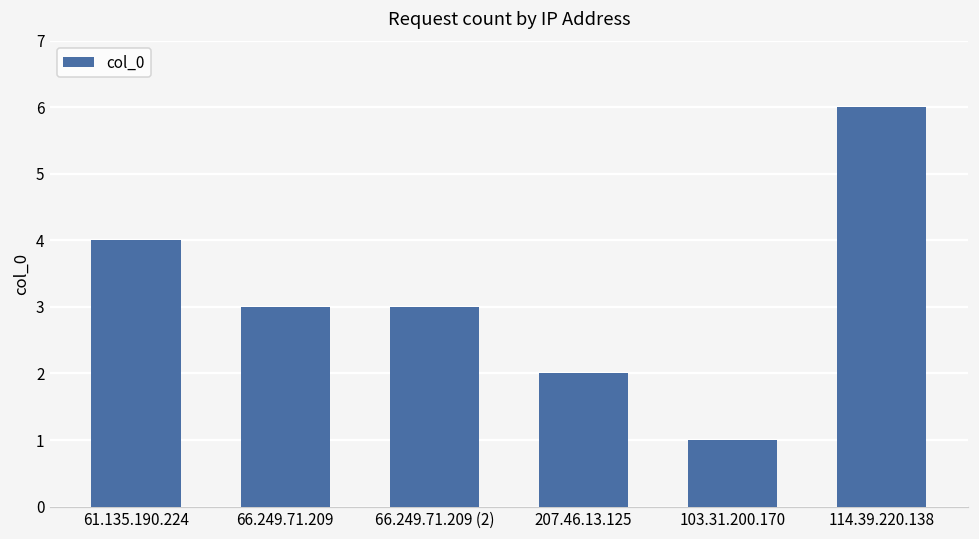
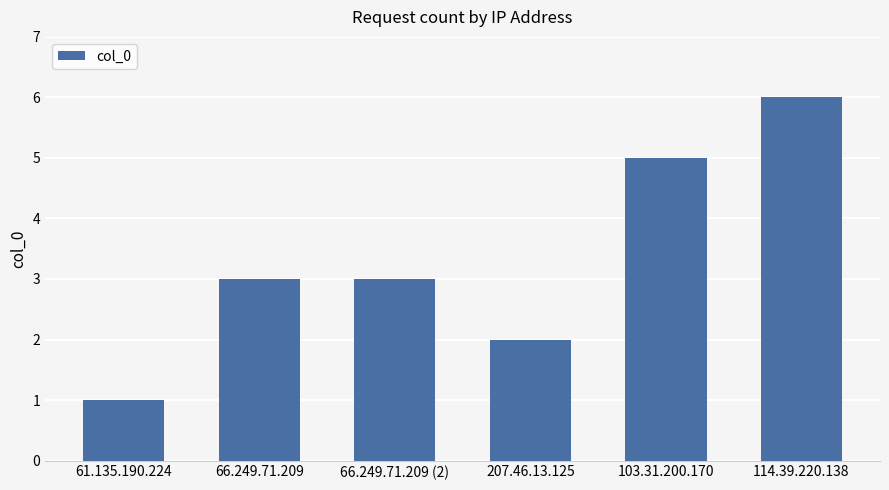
  {
-   "61.135.190.224": 4,
+   "61.135.190.224": 1,
    "66.249.71.209": 3,
    "66.249.71.209 (2)": 3,
    "207.46.13.125": 2,
-   "103.31.200.170": 1,
+   "103.31.200.170": 5,
    "114.39.220.138": 6
  }
